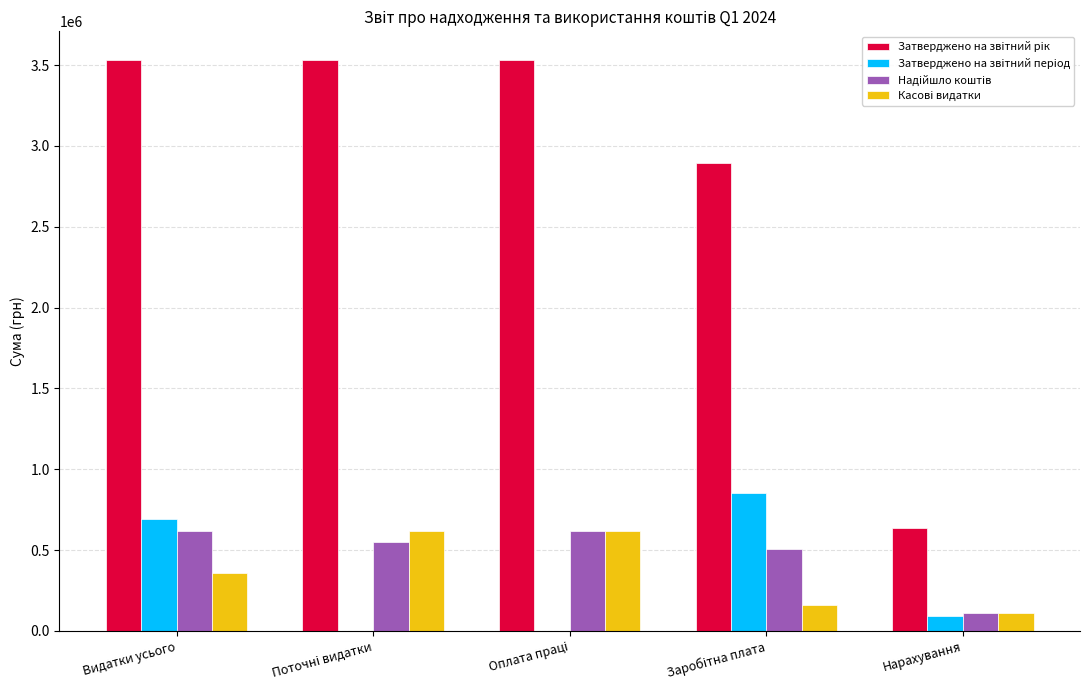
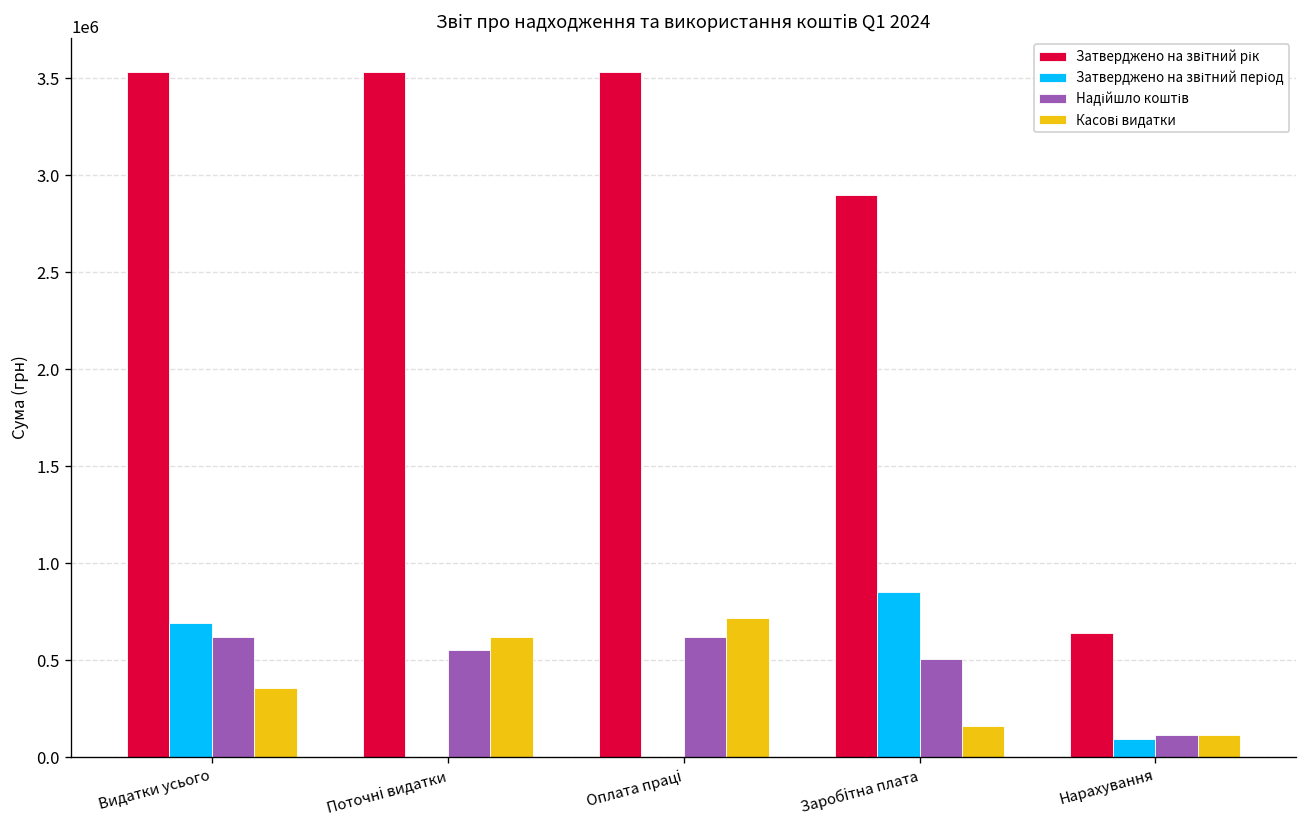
  {
    "Затверджено на звітний рік": {
      "Видатки усього": 3530000,
      "Поточні видатки": 3530000,
      "Оплата праці": 3530000,
      "Заробітна плата": 2900000,
      "Нарахування": 640000
    },
    "Затверджено на звітний період": {
      "Видатки усього": 690000,
      "Поточні видатки": 0,
      "Оплата праці": 0,
      "Заробітна плата": 850000,
      "Нарахування": 90000
    },
    "Надійшло коштів": {
      "Видатки усього": 620000,
      "Поточні видатки": 550000,
      "Оплата праці": 620000,
      "Заробітна плата": 510000,
      "Нарахування": 110000
    },
    "Касові видатки": {
      "Видатки усього": 360000,
      "Поточні видатки": 620000,
-     "Оплата праці": 620000,
+     "Оплата праці": 720000,
      "Заробітна плата": 160000,
      "Нарахування": 110000
    }
  }
